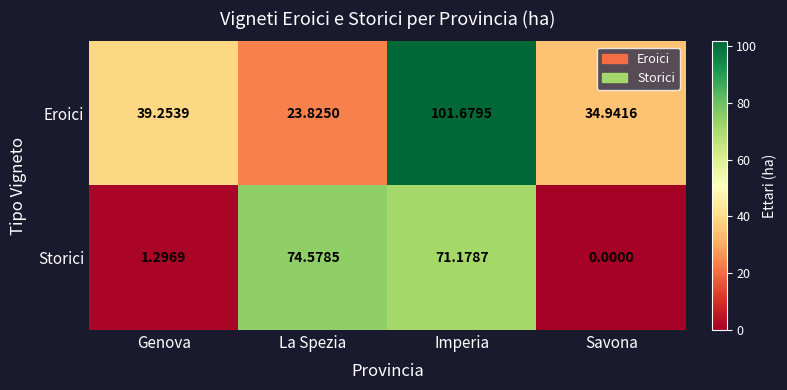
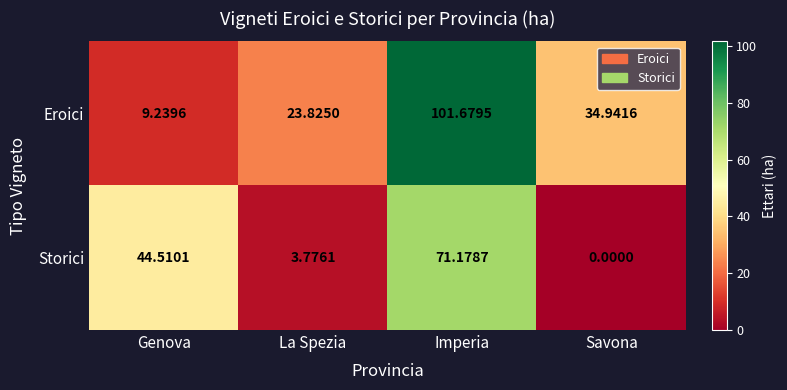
  {
    "Eroici": {
-     "Genova": 39.2539,
+     "Genova": 9.2396,
      "La Spezia": 23.8250,
      "Imperia": 101.6795,
      "Savona": 34.9416
    },
    "Storici": {
-     "Genova": 1.2969,
-     "La Spezia": 74.5785,
+     "Genova": 44.5101,
+     "La Spezia": 3.7761,
      "Imperia": 71.1787,
      "Savona": 0.0000
    }
  }
